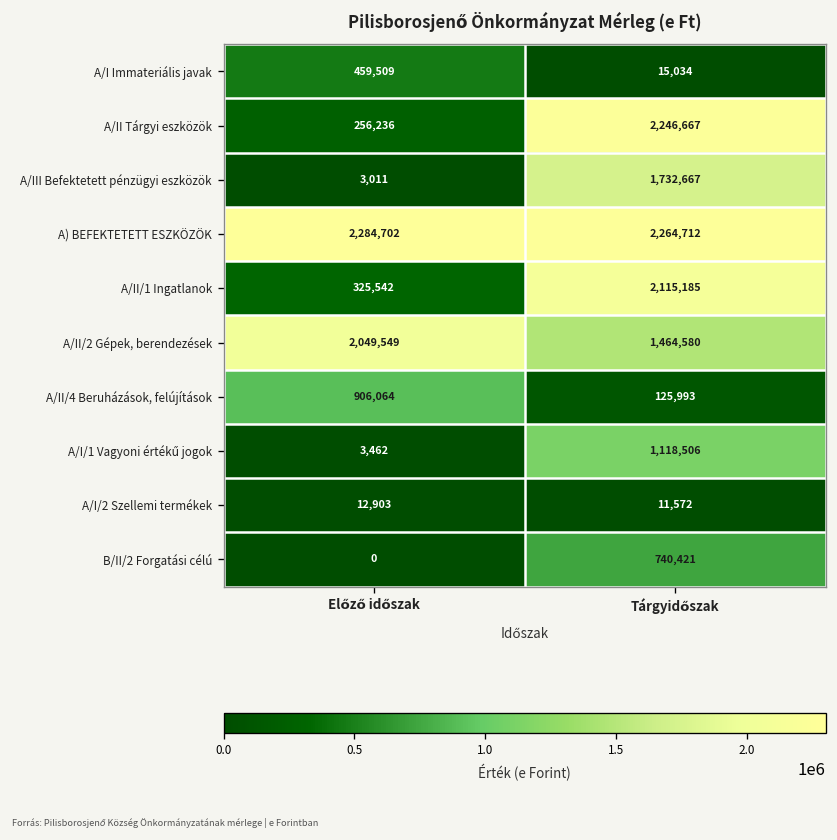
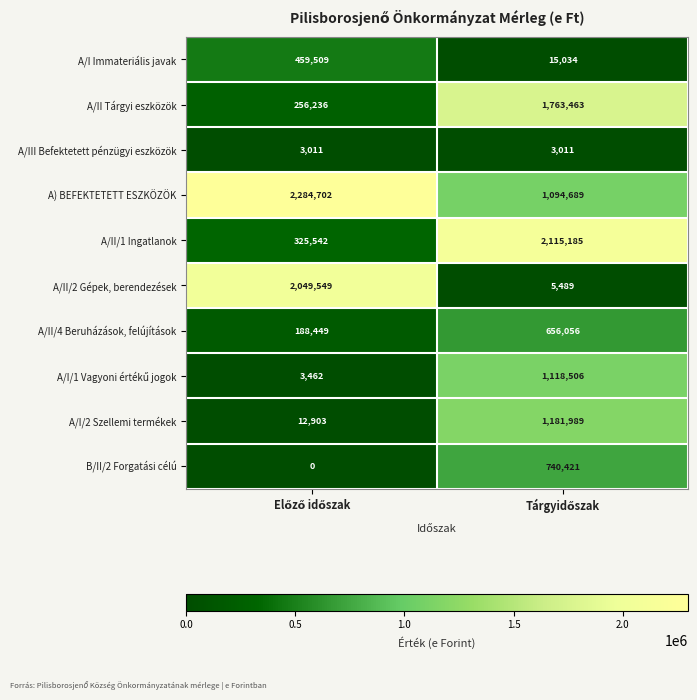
  {
    "A/I Immateriális javak": {
      "Előző időszak": "459,509",
      "Tárgyidőszak": "15,034"
    },
    "A/II Tárgyi eszközök": {
      "Előző időszak": "256,236",
-     "Tárgyidőszak": "2,246,667"
+     "Tárgyidőszak": "1,763,463"
    },
    "A/III Befektetett pénzügyi eszközök": {
      "Előző időszak": "3,011",
-     "Tárgyidőszak": "1,732,667"
+     "Tárgyidőszak": "3,011"
    },
    "A) BEFEKTETETT ESZKÖZÖK": {
      "Előző időszak": "2,284,702",
-     "Tárgyidőszak": "2,264,712"
+     "Tárgyidőszak": "1,094,689"
    },
    "A/II/1 Ingatlanok": {
      "Előző időszak": "325,542",
      "Tárgyidőszak": "2,115,185"
    },
    "A/II/2 Gépek, berendezések": {
      "Előző időszak": "2,049,549",
-     "Tárgyidőszak": "1,464,580"
+     "Tárgyidőszak": "5,489"
    },
    "A/II/4 Beruházások, felújítások": {
-     "Előző időszak": "906,064",
-     "Tárgyidőszak": "125,993"
+     "Előző időszak": "188,449",
+     "Tárgyidőszak": "656,056"
    },
    "A/I/1 Vagyoni értékű jogok": {
      "Előző időszak": "3,462",
      "Tárgyidőszak": "1,118,506"
    },
    "A/I/2 Szellemi termékek": {
      "Előző időszak": "12,903",
-     "Tárgyidőszak": "11,572"
+     "Tárgyidőszak": "1,181,989"
    },
    "B/II/2 Forgatási célú": {
      "Előző időszak": "0",
      "Tárgyidőszak": "740,421"
    }
  }
